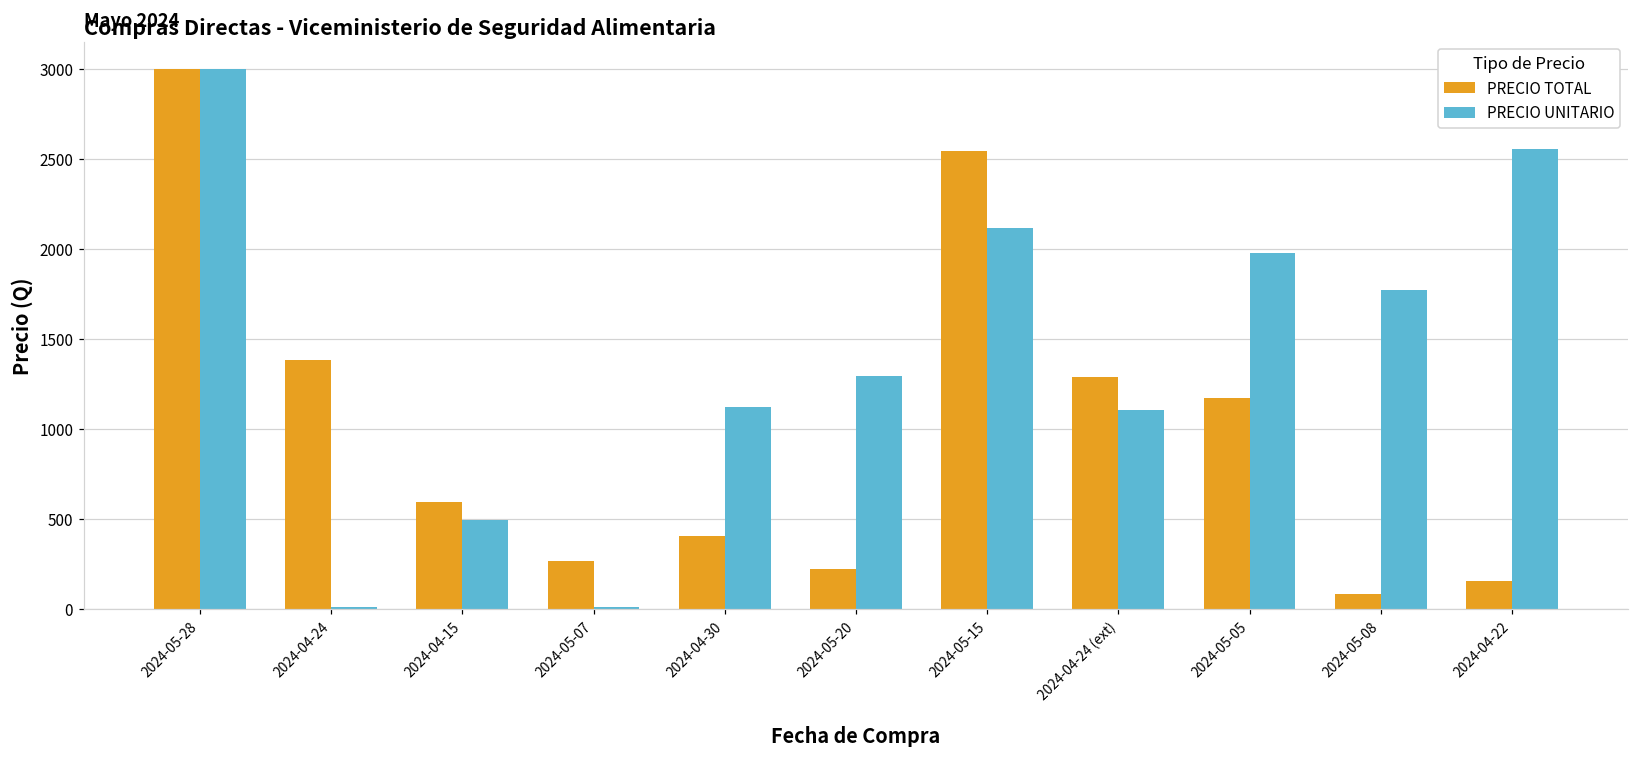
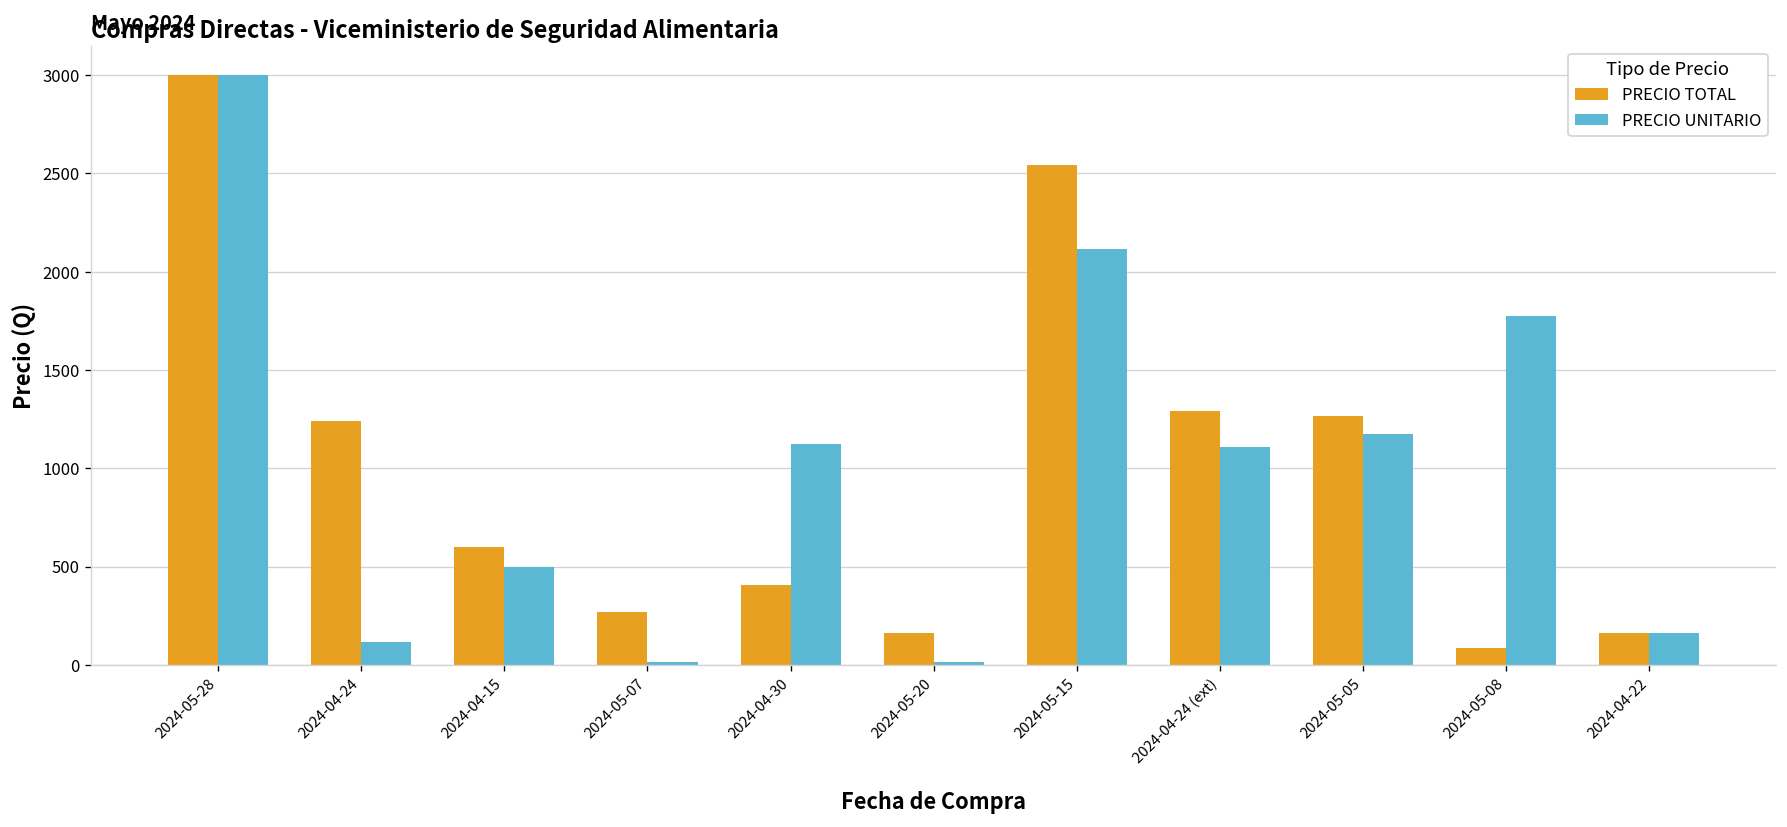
  {
    "PRECIO TOTAL": {
      "2024-05-28": 3000,
-     "2024-04-24": 1380,
+     "2024-04-24": 1240,
      "2024-04-15": 600,
      "2024-05-07": 270,
      "2024-04-30": 410,
-     "2024-05-20": 220,
+     "2024-05-20": 160,
      "2024-05-15": 2540,
      "2024-04-24 (ext)": 1290,
-     "2024-05-05": 1170,
+     "2024-05-05": 1270,
      "2024-05-08": 90,
      "2024-04-22": 160
    },
    "PRECIO UNITARIO": {
      "2024-05-28": 3000,
-     "2024-04-24": 10,
+     "2024-04-24": 120,
      "2024-04-15": 500,
      "2024-04-30": 1120,
-     "2024-05-20": 1290,
+     "2024-05-20": 10,
      "2024-05-15": 2110,
      "2024-04-24 (ext)": 1110,
-     "2024-05-05": 1980,
+     "2024-05-05": 1170,
      "2024-05-08": 1770,
-     "2024-04-22": 2560
+     "2024-04-22": 160
    }
  }
